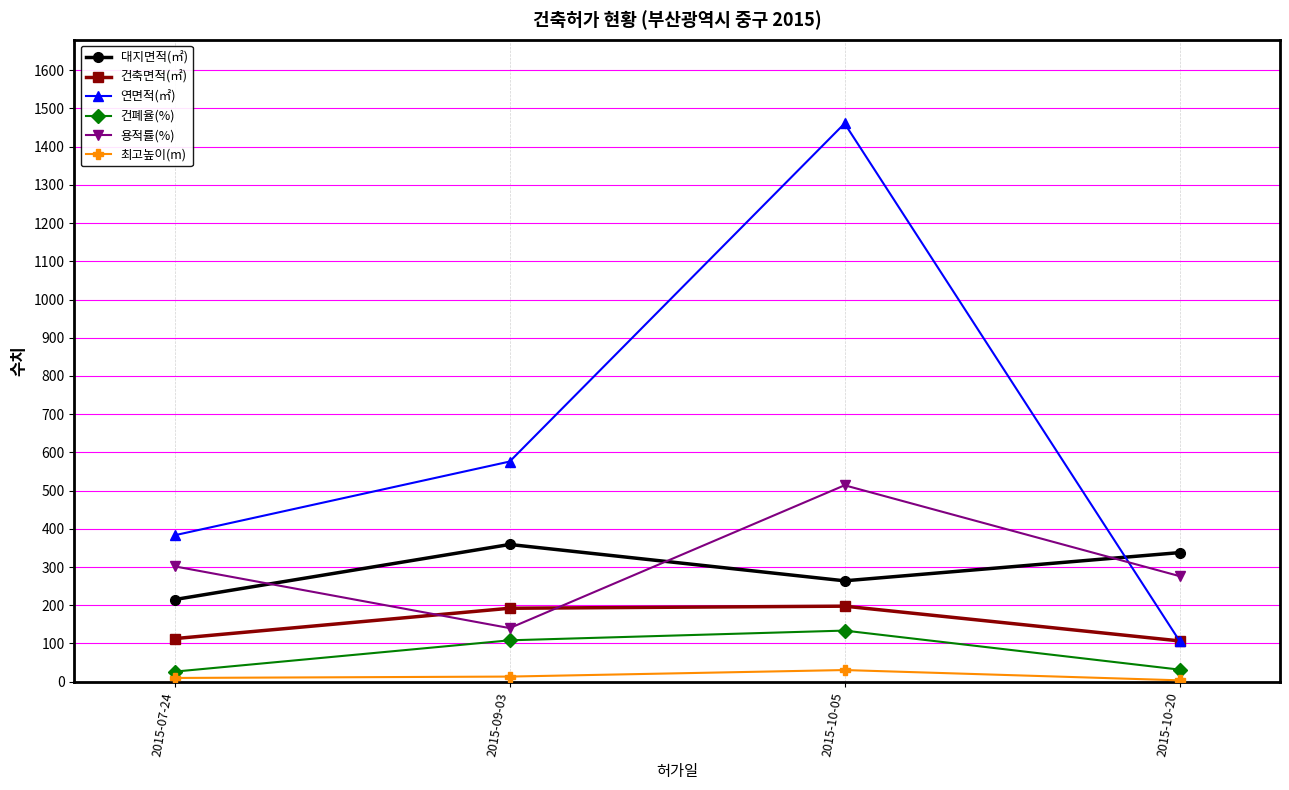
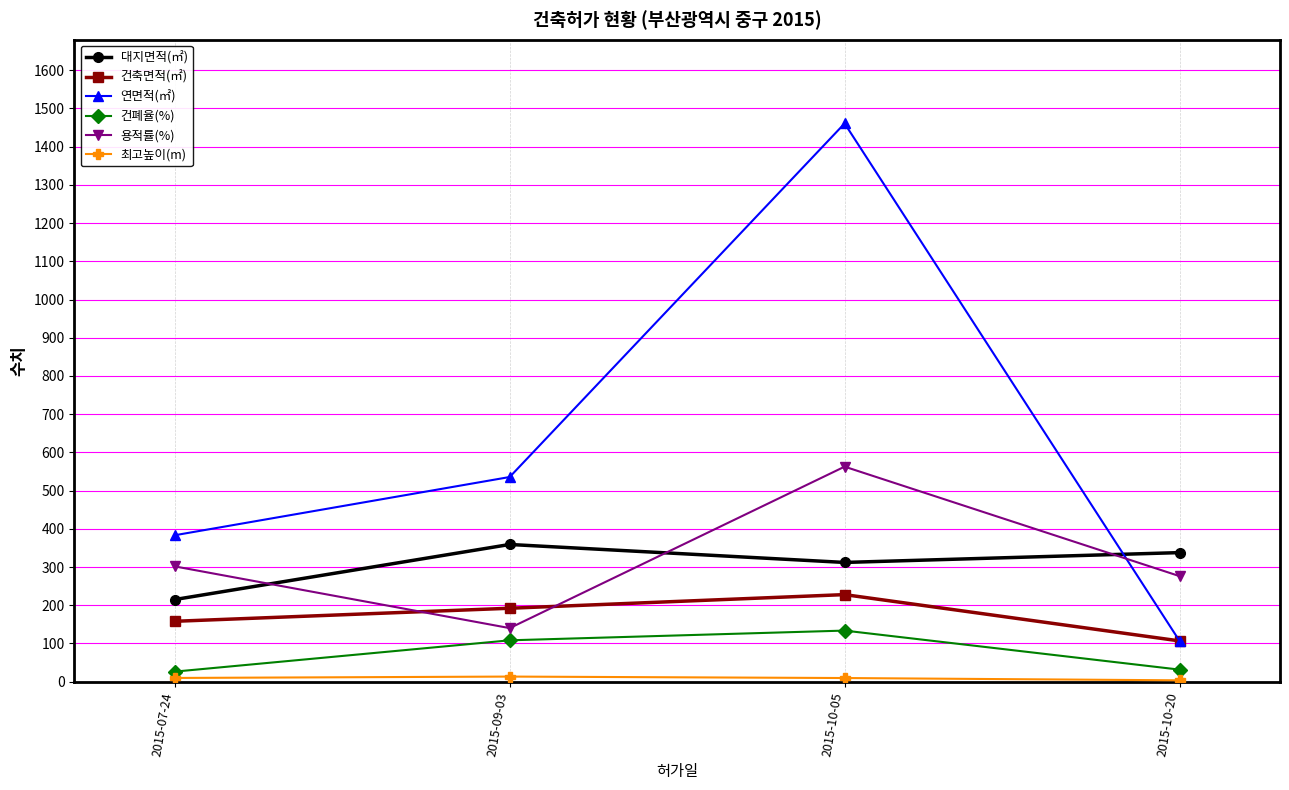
  {
    "대지면적(㎡)": {
      "2015-07-24": 220,
      "2015-09-03": 360,
-     "2015-10-05": 260,
+     "2015-10-05": 310,
      "2015-10-20": 340
    },
    "건축면적(㎡)": {
-     "2015-07-24": 110,
+     "2015-07-24": 160,
      "2015-09-03": 190,
-     "2015-10-05": 200
+     "2015-10-05": 230
    },
    "연면적(㎡)": {
      "2015-07-24": 380,
-     "2015-09-03": 580,
+     "2015-09-03": 540,
      "2015-10-05": 1460
    },
    "건폐율(%)": {
      "2015-07-24": 30,
      "2015-09-03": 110,
      "2015-10-05": 130,
      "2015-10-20": 30
    },
    "용적률(%)": {
      "2015-07-24": 300,
      "2015-09-03": 140,
-     "2015-10-05": 510,
+     "2015-10-05": 560,
      "2015-10-20": 280
    },
    "최고높이(m)": {
      "2015-07-24": 10,
      "2015-09-03": 10,
-     "2015-10-05": 30,
+     "2015-10-05": 10,
      "2015-10-20": 0
    }
  }
